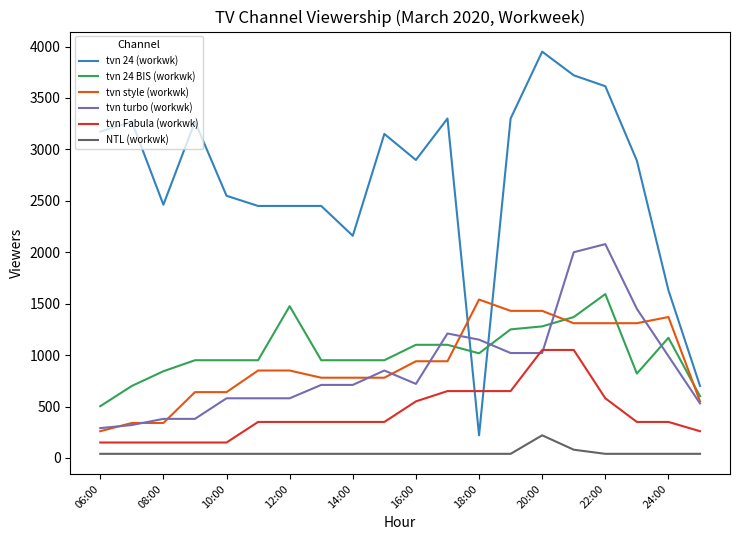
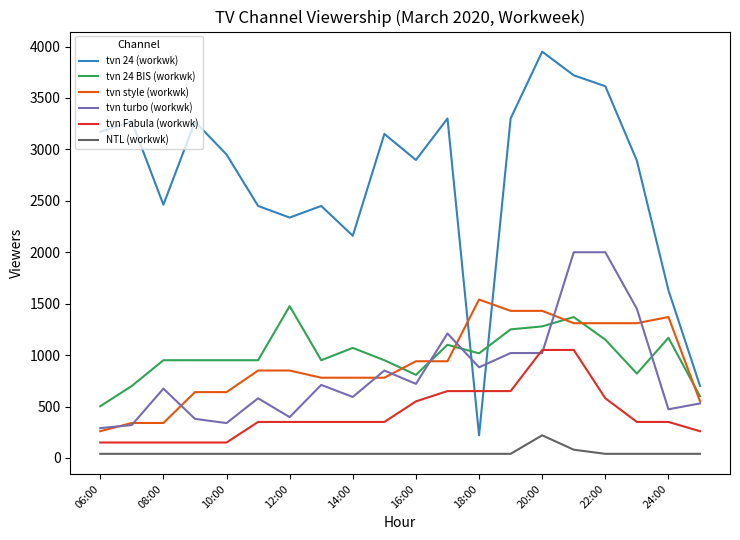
  {
    "tvn 24 (workwk)": {
      "08:00": 2460,
-     "10:00": 2550,
-     "12:00": 2450,
+     "10:00": 2950,
+     "12:00": 2340,
      "14:00": 2160,
      "16:00": 2900,
      "18:00": 220,
      "20:00": 3950,
      "22:00": 3610,
      "24:00": 1630
    },
    "tvn 24 BIS (workwk)": {
      "06:00": 500,
-     "08:00": 840,
+     "08:00": 950,
      "10:00": 950,
      "12:00": 1480,
-     "14:00": 950,
-     "16:00": 1100,
+     "14:00": 1070,
+     "16:00": 810,
      "18:00": 1020,
      "20:00": 1280,
-     "22:00": 1590,
+     "22:00": 1150,
      "24:00": 1170
    },
    "tvn turbo (workwk)": {
      "06:00": 290,
-     "08:00": 380,
-     "10:00": 580,
-     "12:00": 580,
-     "14:00": 710,
+     "08:00": 670,
+     "10:00": 340,
+     "12:00": 400,
+     "14:00": 590,
      "16:00": 720,
-     "18:00": 1150,
+     "18:00": 880,
      "20:00": 1020,
-     "22:00": 2080,
-     "24:00": 990
+     "22:00": 2000,
+     "24:00": 470
    },
    "NTL (workwk)": {
      "06:00": 40,
      "08:00": 40,
      "10:00": 40,
      "12:00": 40,
      "14:00": 40,
      "16:00": 40,
      "18:00": 40,
      "20:00": 220,
      "22:00": 40,
      "24:00": 40
    }
  }
